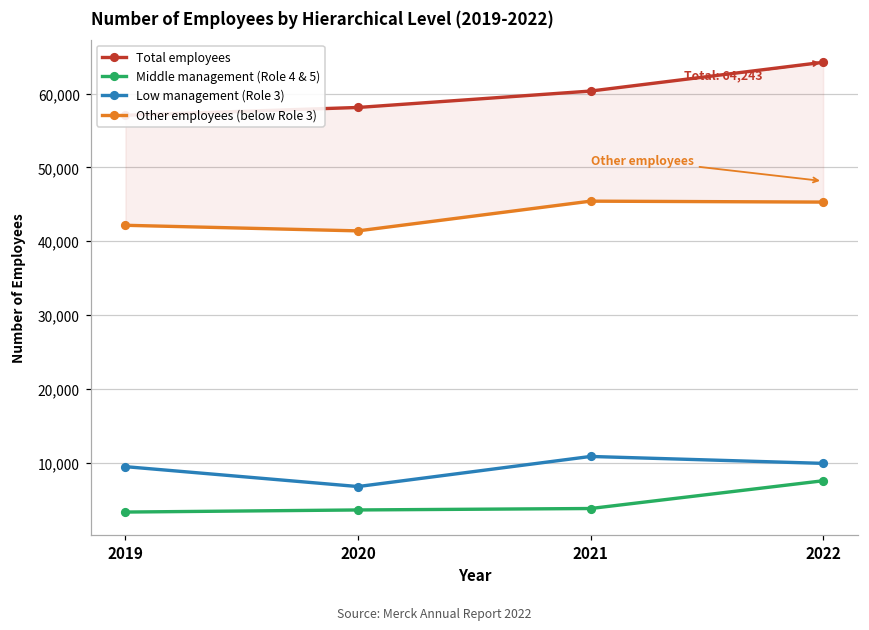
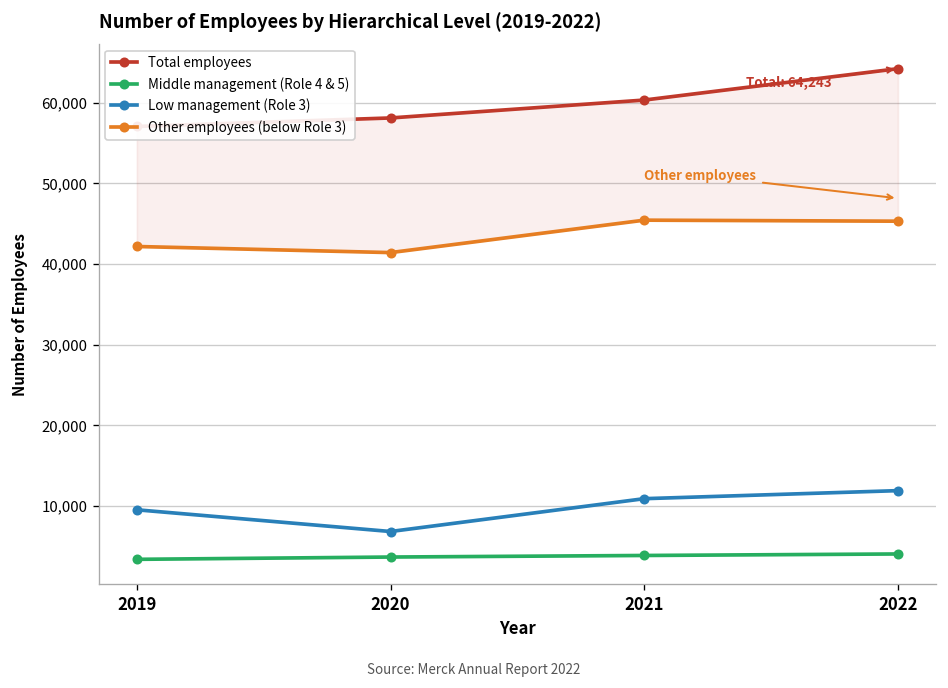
  {
    "Total employees": {
      "2022": "64,243"
    },
    "Middle management (Role 4 & 5)": {
      "2019": "3,000",
      "2020": "4,000",
      "2021": "4,000",
-     "2022": "8,000"
+     "2022": "4,000"
    },
    "Low management (Role 3)": {
      "2019": "9,000",
      "2020": "7,000",
      "2021": "11,000",
-     "2022": "10,000"
+     "2022": "12,000"
    },
    "Other employees (below Role 3)": {
      "2019": "42,000",
      "2020": "41,000",
      "2021": "45,000",
      "2022": "45,000"
    }
  }
